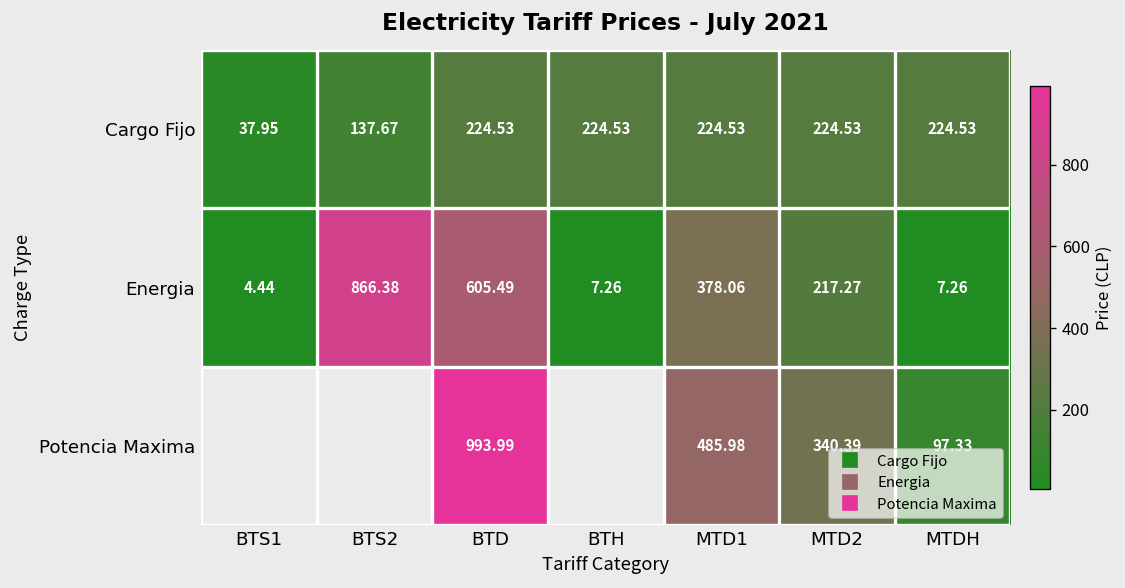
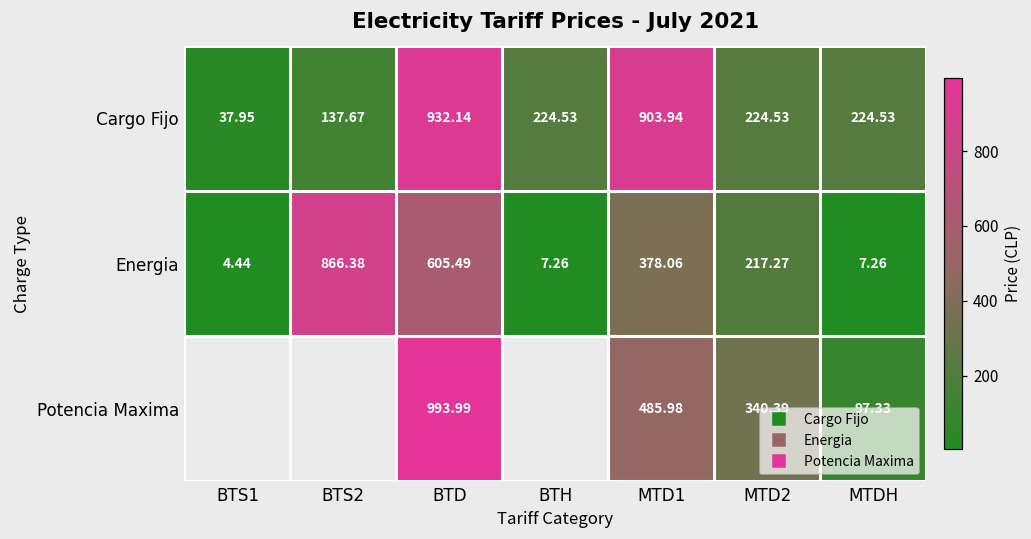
  {
    "Cargo Fijo": {
      "BTS1": 37.95,
      "BTS2": 137.67,
-     "BTD": 224.53,
+     "BTD": 932.14,
      "BTH": 224.53,
-     "MTD1": 224.53,
+     "MTD1": 903.94,
      "MTD2": 224.53,
      "MTDH": 224.53
    },
    "Energia": {
      "BTS1": 4.44,
      "BTS2": 866.38,
      "BTD": 605.49,
      "BTH": 7.26,
      "MTD1": 378.06,
      "MTD2": 217.27,
      "MTDH": 7.26
    },
    "Potencia Maxima": {
      "BTD": 993.99,
      "MTD1": 485.98
    }
  }
